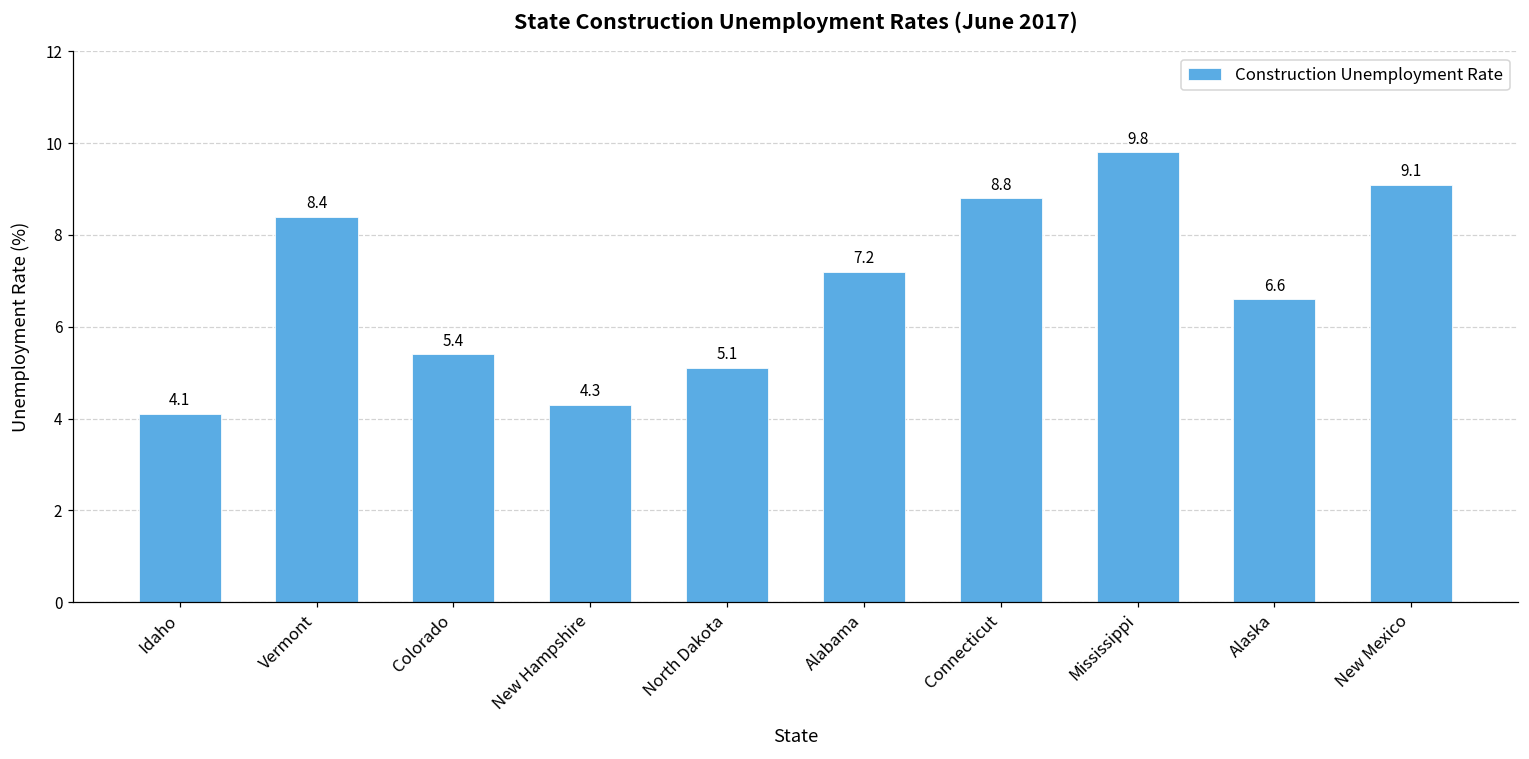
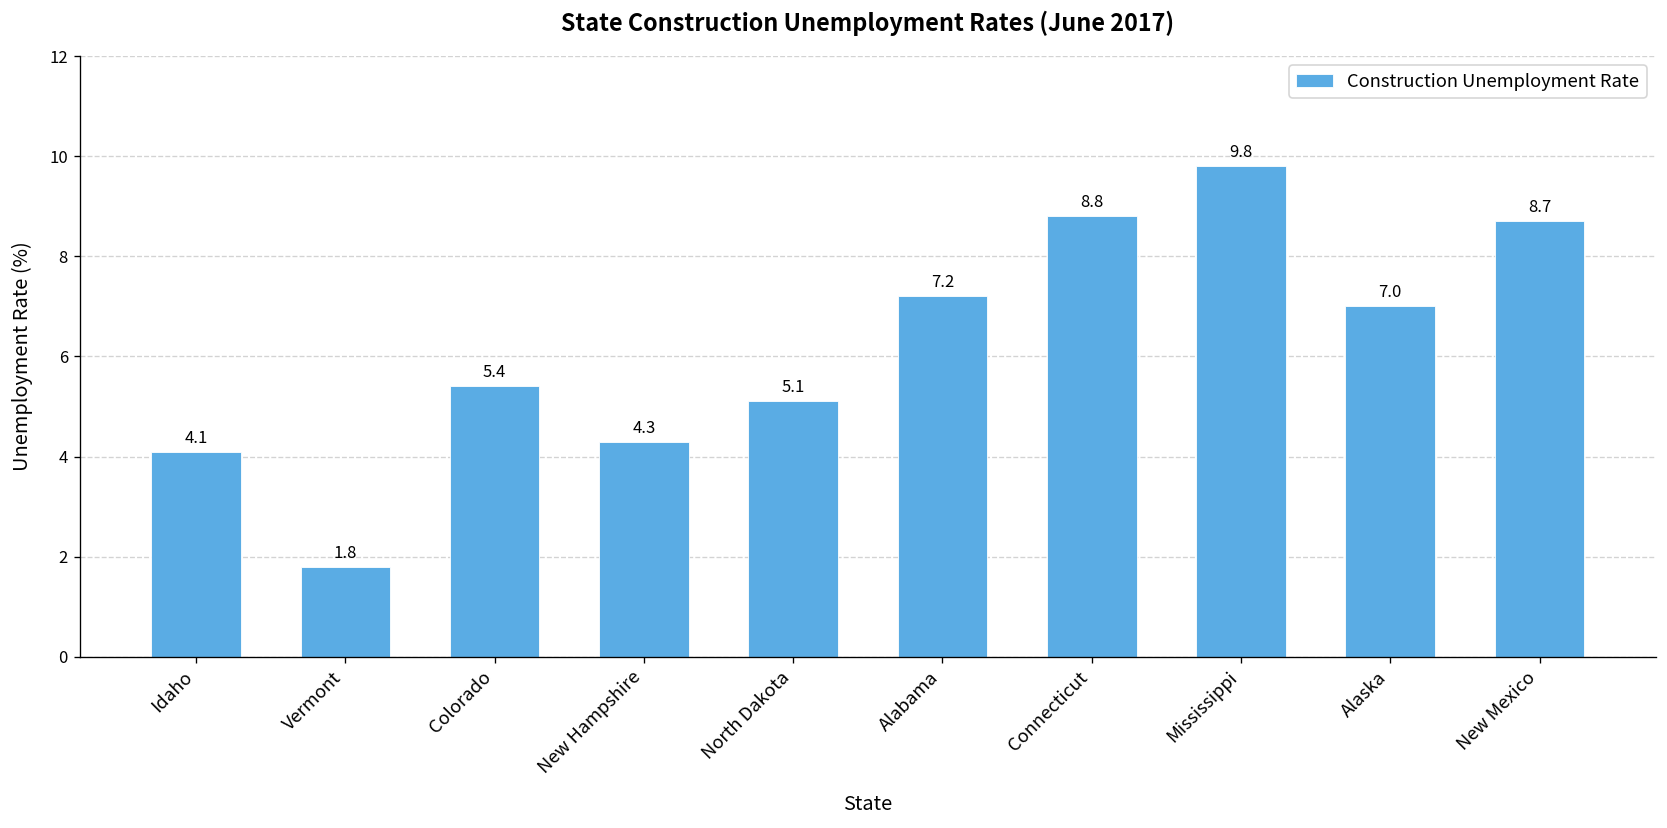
  {
    "Idaho": 4.1,
-   "Vermont": 8.4,
+   "Vermont": 1.8,
    "Colorado": 5.4,
    "New Hampshire": 4.3,
    "North Dakota": 5.1,
    "Alabama": 7.2,
    "Connecticut": 8.8,
    "Mississippi": 9.8,
-   "Alaska": 6.6,
-   "New Mexico": 9.1
+   "Alaska": 7.0,
+   "New Mexico": 8.7
  }
